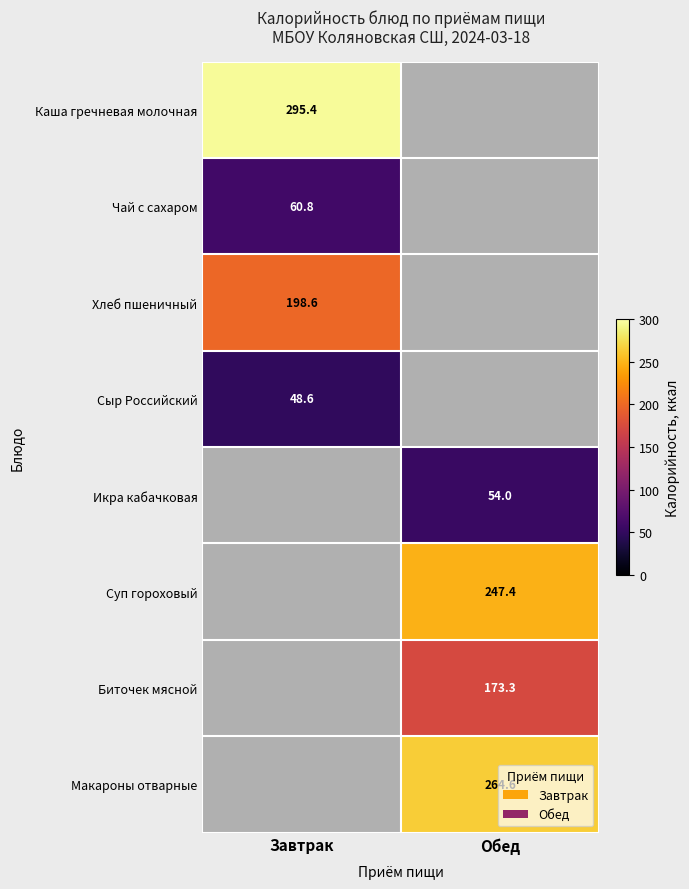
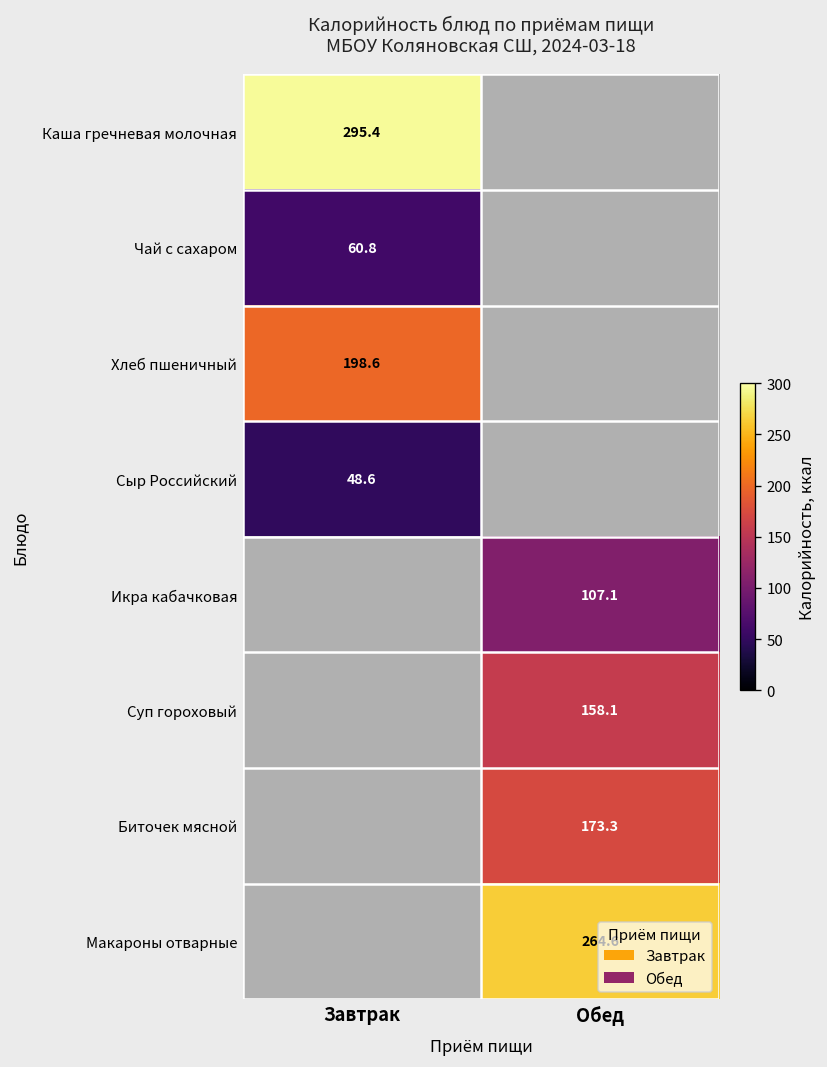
  {
    "Каша гречневая молочная": {
      "Завтрак": 295.4
    },
    "Чай с сахаром": {
      "Завтрак": 60.8
    },
    "Хлеб пшеничный": {
      "Завтрак": 198.6
    },
    "Сыр Российский": {
      "Завтрак": 48.6
    },
    "Икра кабачковая": {
-     "Обед": 54.0
+     "Обед": 107.1
    },
    "Суп гороховый": {
-     "Обед": 247.4
+     "Обед": 158.1
    },
    "Биточек мясной": {
      "Обед": 173.3
    }
  }
